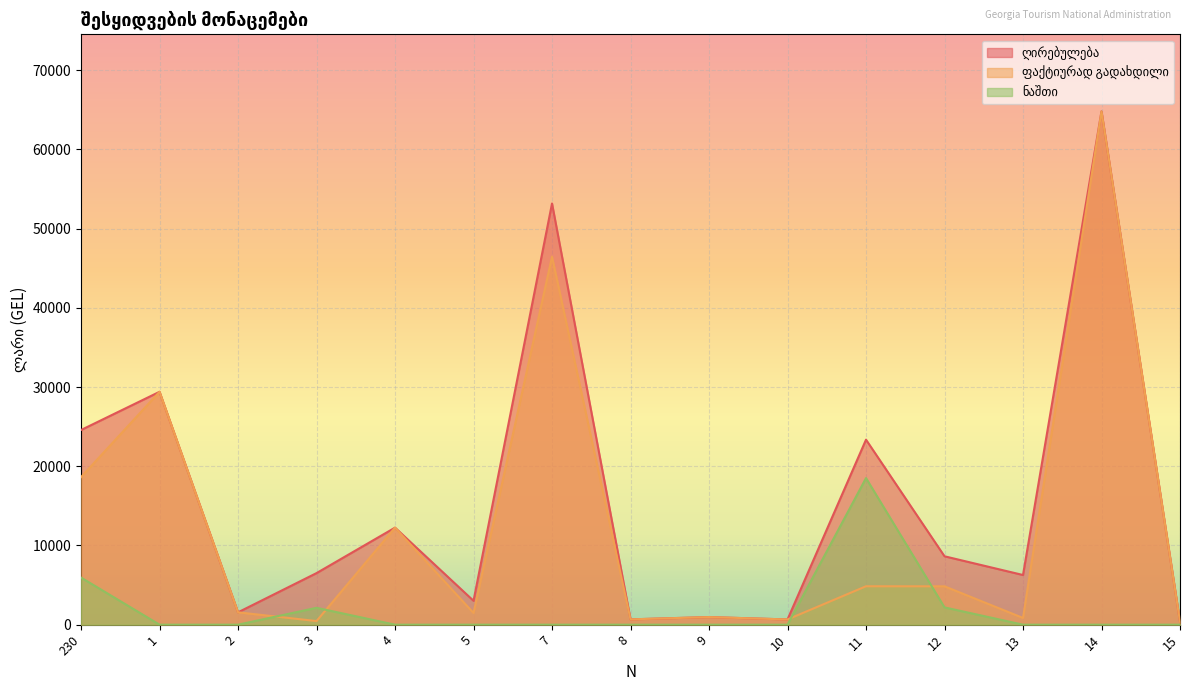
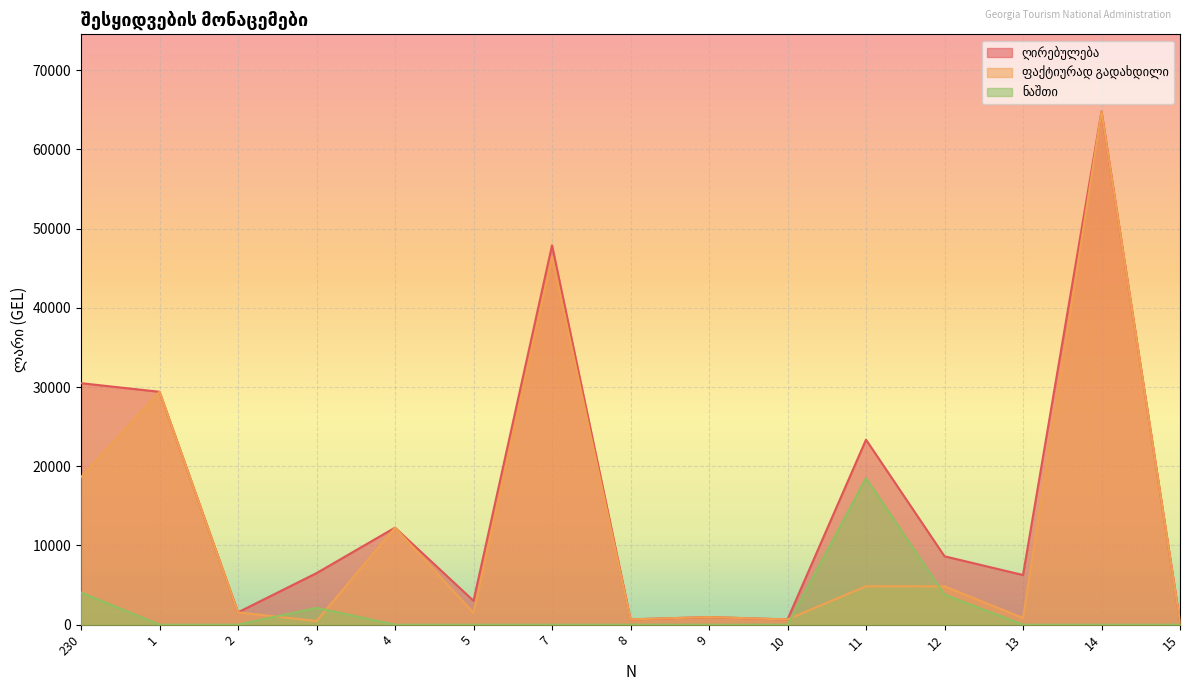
  {
    "ღირებულება": {
-     "230": 25000,
+     "230": 30000,
      "3": 7000,
      "5": 3000,
-     "7": 53000,
+     "7": 48000,
      "11": 23000,
      "12": 9000,
      "13": 6000
    },
    "ფაქტიურად გადახდილი": {
      "230": 19000,
      "3": 0,
      "5": 1000,
      "7": 46000,
      "11": 5000,
      "12": 5000,
      "13": 1000
    },
    "ნაშთი": {
-     "230": 6000,
+     "230": 4000,
      "1": 0,
      "2": 0,
      "3": 2000,
      "4": 0,
      "5": 0,
      "7": 0,
      "8": 0,
      "9": 0,
      "10": 0,
      "11": 19000,
-     "12": 2000,
+     "12": 4000,
      "13": 0,
      "14": 0,
      "15": 0
    }
  }
